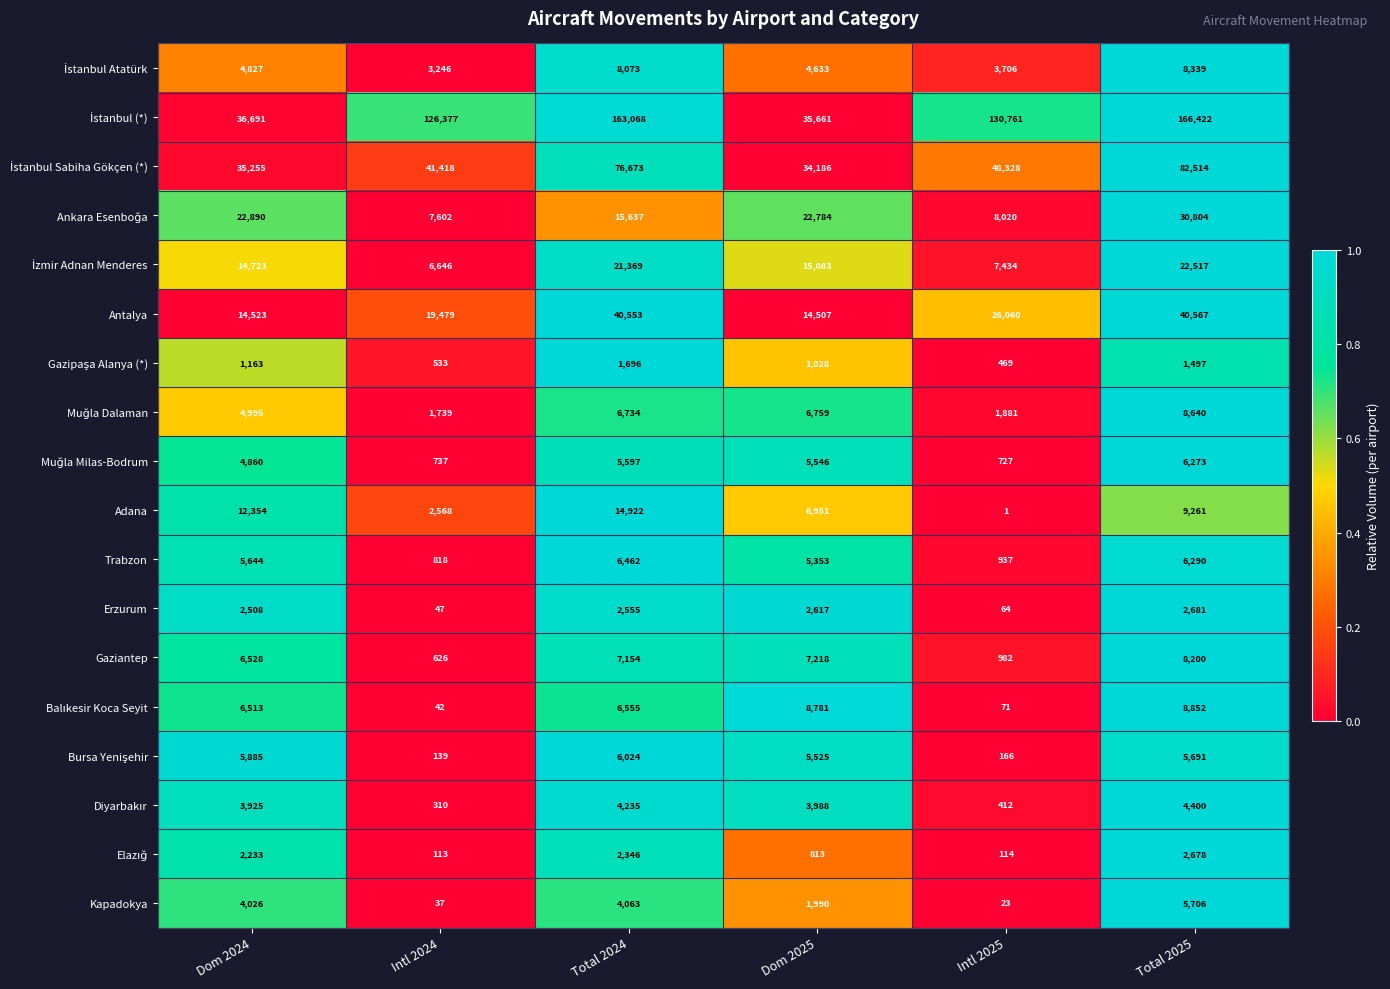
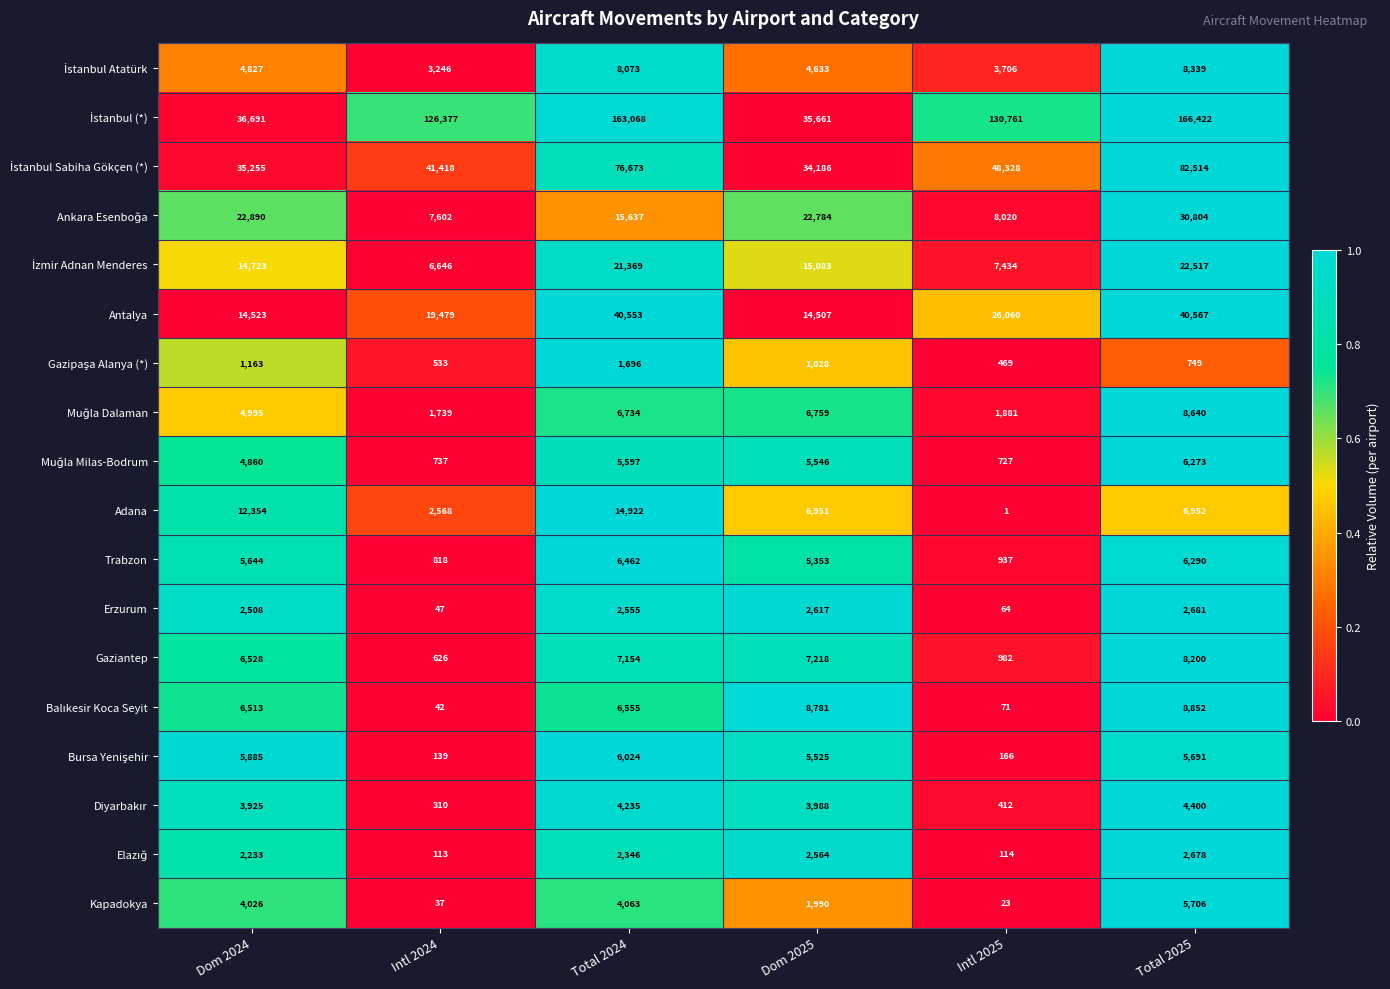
  {
    "İstanbul Atatürk": {
      "Dom 2024": "4,827",
      "Intl 2024": "3,246",
      "Total 2024": "8,073",
      "Dom 2025": "4,633",
      "Intl 2025": "3,706",
      "Total 2025": "8,339"
    },
    "İstanbul (*)": {
      "Dom 2024": "36,691",
      "Intl 2024": "126,377",
      "Total 2024": "163,068",
      "Dom 2025": "35,661",
      "Intl 2025": "130,761",
      "Total 2025": "166,422"
    },
    "İstanbul Sabiha Gökçen (*)": {
      "Dom 2024": "35,255",
      "Intl 2024": "41,418",
      "Total 2024": "76,673",
      "Dom 2025": "34,186",
      "Intl 2025": "48,328",
      "Total 2025": "82,514"
    },
    "Ankara Esenboğa": {
      "Dom 2024": "22,890",
      "Intl 2024": "7,602",
      "Total 2024": "15,637",
      "Dom 2025": "22,784",
      "Intl 2025": "8,020",
      "Total 2025": "30,804"
    },
    "İzmir Adnan Menderes": {
      "Dom 2024": "14,723",
      "Intl 2024": "6,646",
      "Total 2024": "21,369",
      "Dom 2025": "15,083",
      "Intl 2025": "7,434",
      "Total 2025": "22,517"
    },
    "Antalya": {
      "Dom 2024": "14,523",
      "Intl 2024": "19,479",
      "Total 2024": "40,553",
      "Dom 2025": "14,507",
      "Intl 2025": "26,060",
      "Total 2025": "40,567"
    },
    "Gazipaşa Alanya (*)": {
      "Dom 2024": "1,163",
      "Intl 2024": "533",
      "Total 2024": "1,696",
      "Dom 2025": "1,028",
      "Intl 2025": "469",
-     "Total 2025": "1,497"
+     "Total 2025": "749"
    },
    "Muğla Dalaman": {
      "Dom 2024": "4,995",
      "Intl 2024": "1,739",
      "Total 2024": "6,734",
      "Dom 2025": "6,759",
      "Intl 2025": "1,881",
      "Total 2025": "8,640"
    },
    "Muğla Milas-Bodrum": {
      "Dom 2024": "4,860",
      "Intl 2024": "737",
      "Total 2024": "5,597",
      "Dom 2025": "5,546",
      "Intl 2025": "727",
      "Total 2025": "6,273"
    },
    "Adana": {
      "Dom 2024": "12,354",
      "Intl 2024": "2,568",
      "Total 2024": "14,922",
      "Dom 2025": "6,951",
      "Intl 2025": "1",
-     "Total 2025": "9,261"
+     "Total 2025": "6,952"
    },
    "Trabzon": {
      "Dom 2024": "5,644",
      "Intl 2024": "818",
      "Total 2024": "6,462",
      "Dom 2025": "5,353",
      "Intl 2025": "937",
      "Total 2025": "6,290"
    },
    "Erzurum": {
      "Dom 2024": "2,508",
      "Intl 2024": "47",
      "Total 2024": "2,555",
      "Dom 2025": "2,617",
      "Intl 2025": "64",
      "Total 2025": "2,681"
    },
    "Gaziantep": {
      "Dom 2024": "6,528",
      "Intl 2024": "626",
      "Total 2024": "7,154",
      "Dom 2025": "7,218",
      "Intl 2025": "982",
      "Total 2025": "8,200"
    },
    "Balıkesir Koca Seyit": {
      "Dom 2024": "6,513",
      "Intl 2024": "42",
      "Total 2024": "6,555",
      "Dom 2025": "8,781",
      "Intl 2025": "71",
      "Total 2025": "8,852"
    },
    "Bursa Yenişehir": {
      "Dom 2024": "5,885",
      "Intl 2024": "139",
      "Total 2024": "6,024",
      "Dom 2025": "5,525",
      "Intl 2025": "166",
      "Total 2025": "5,691"
    },
    "Diyarbakır": {
      "Dom 2024": "3,925",
      "Intl 2024": "310",
      "Total 2024": "4,235",
      "Dom 2025": "3,988",
      "Intl 2025": "412",
      "Total 2025": "4,400"
    },
    "Elazığ": {
      "Dom 2024": "2,233",
      "Intl 2024": "113",
      "Total 2024": "2,346",
-     "Dom 2025": "813",
+     "Dom 2025": "2,564",
      "Intl 2025": "114",
      "Total 2025": "2,678"
    },
    "Kapadokya": {
      "Dom 2024": "4,026",
      "Intl 2024": "37",
      "Total 2024": "4,063",
      "Dom 2025": "1,990",
      "Intl 2025": "23",
      "Total 2025": "5,706"
    }
  }
